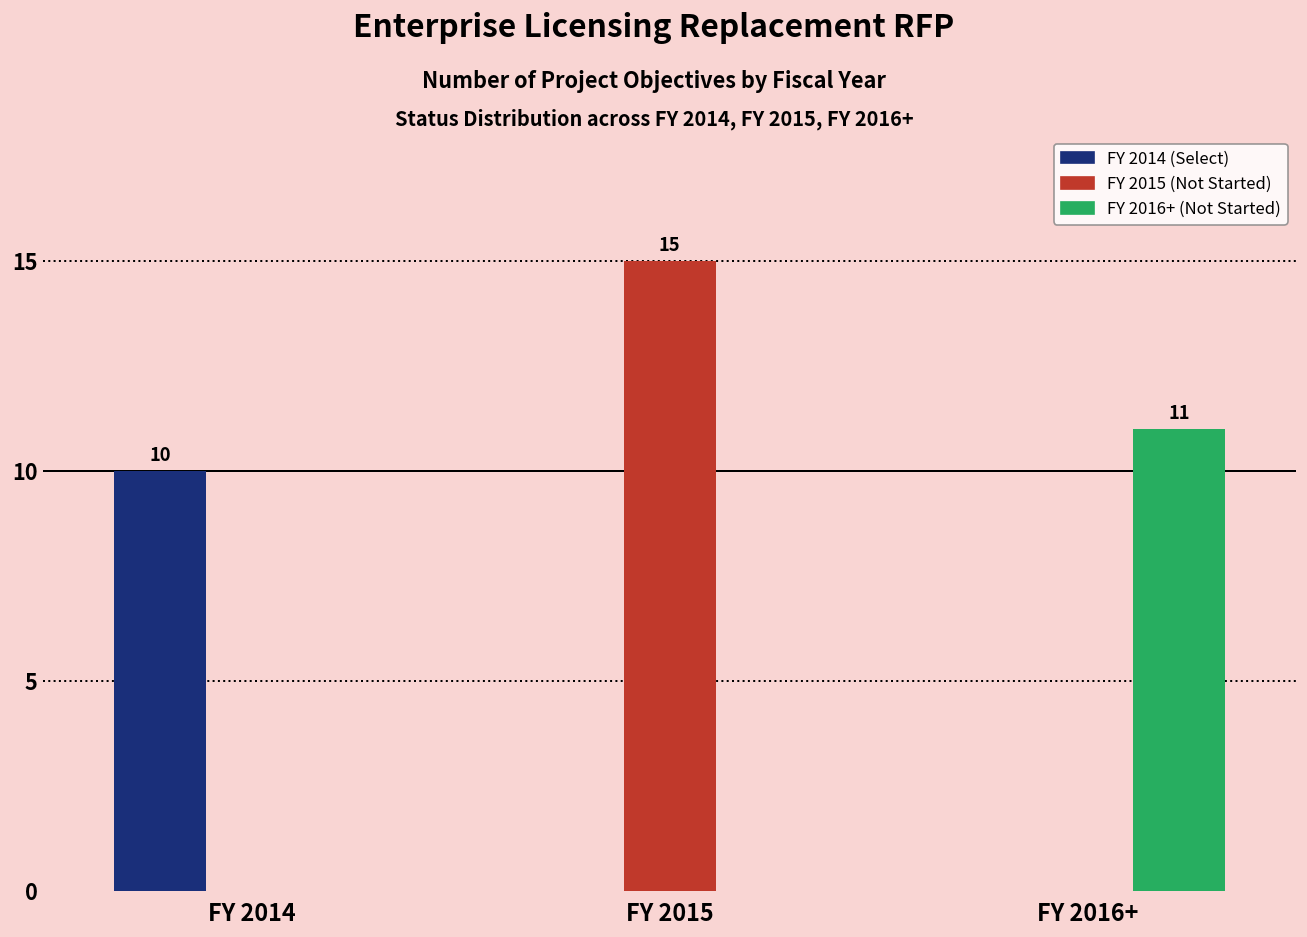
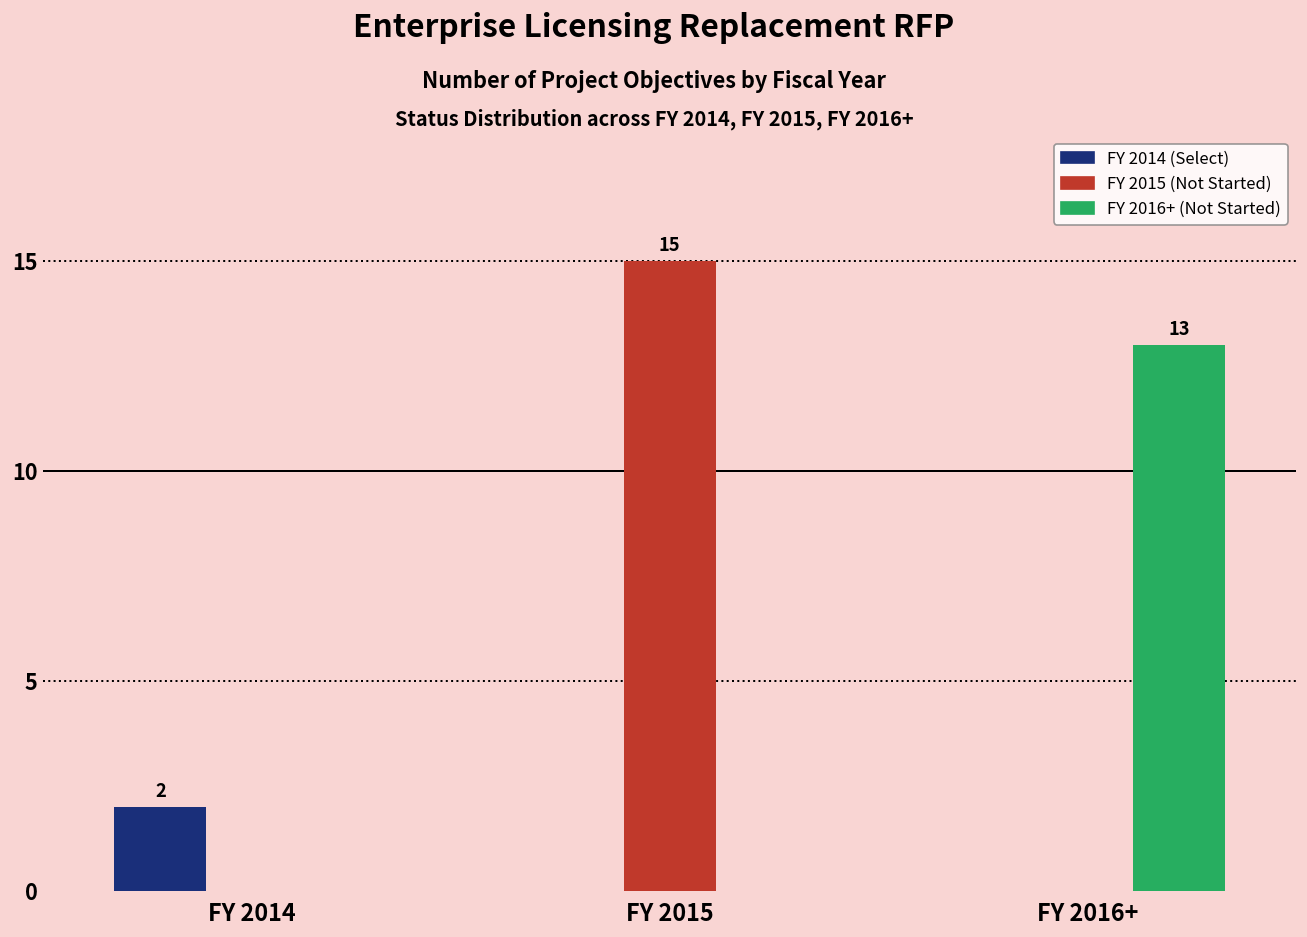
  {
    "FY 2014 (Select)": {
-     "FY 2014": 10
+     "FY 2014": 2
    },
    "FY 2015 (Not Started)": {
      "FY 2015": 15
    },
    "FY 2016+ (Not Started)": {
-     "FY 2016+": 11
+     "FY 2016+": 13
    }
  }
